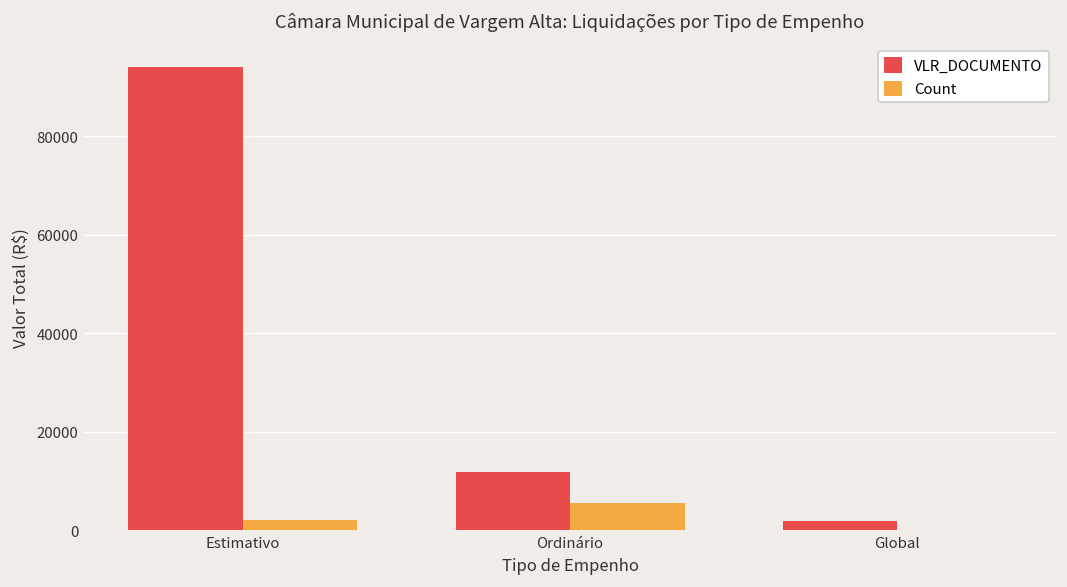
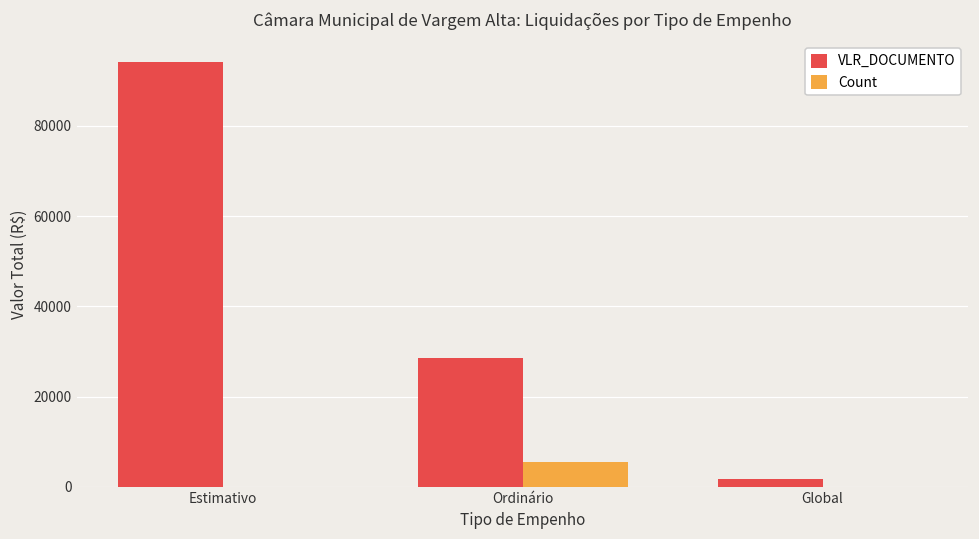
  {
    "VLR_DOCUMENTO": {
      "Estimativo": 94000,
-     "Ordinário": 12000,
+     "Ordinário": 28000,
      "Global": 2000
    },
    "Count": {
-     "Estimativo": 2000,
+     "Estimativo": 0,
      "Ordinário": 5000
    }
  }
